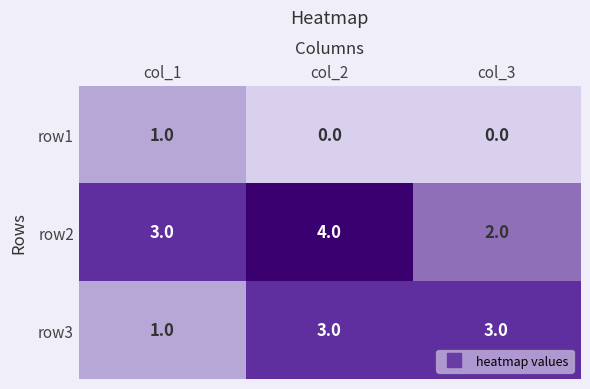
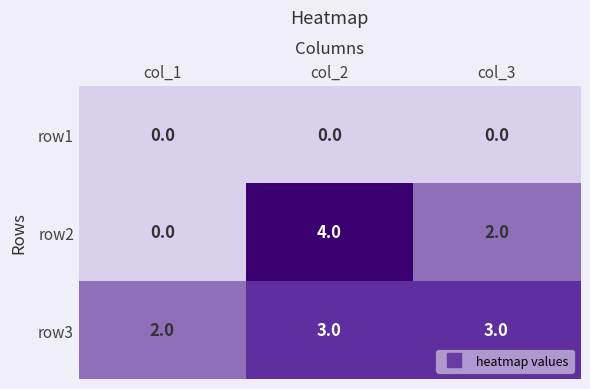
  {
    "row1": {
-     "col_1": 1.0,
+     "col_1": 0.0,
      "col_2": 0.0,
      "col_3": 0.0
    },
    "row2": {
-     "col_1": 3.0,
+     "col_1": 0.0,
      "col_2": 4.0,
      "col_3": 2.0
    },
    "row3": {
-     "col_1": 1.0,
+     "col_1": 2.0,
      "col_2": 3.0,
      "col_3": 3.0
    }
  }
